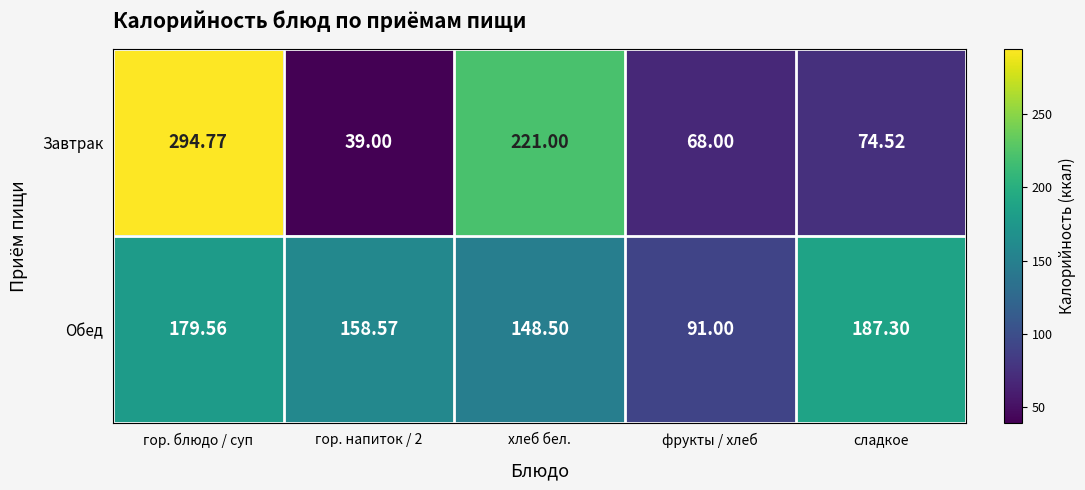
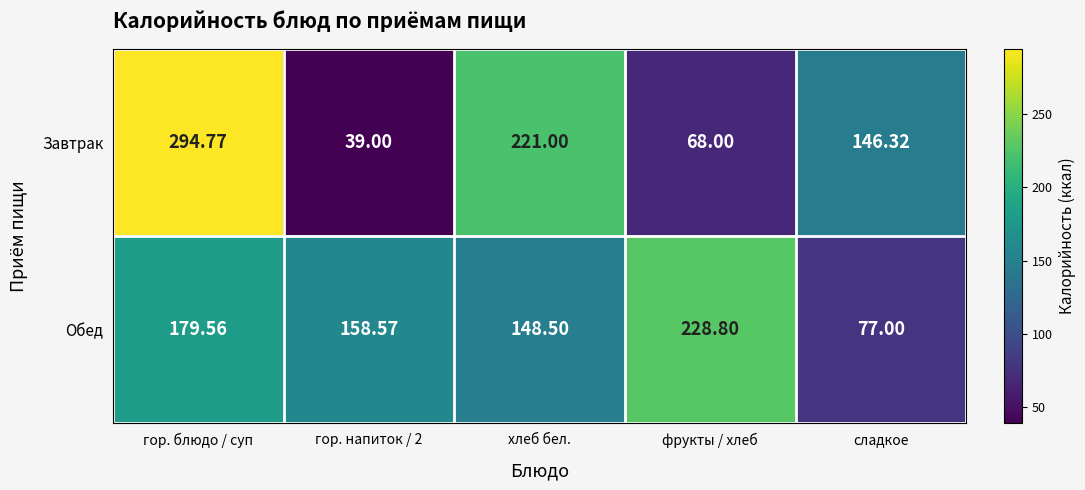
  {
    "Завтрак": {
-     "сладкое": 74.52
+     "сладкое": 146.32
    },
    "Обед": {
-     "фрукты / хлеб": 91.00,
-     "сладкое": 187.30
+     "фрукты / хлеб": 228.80,
+     "сладкое": 77.00
    }
  }
